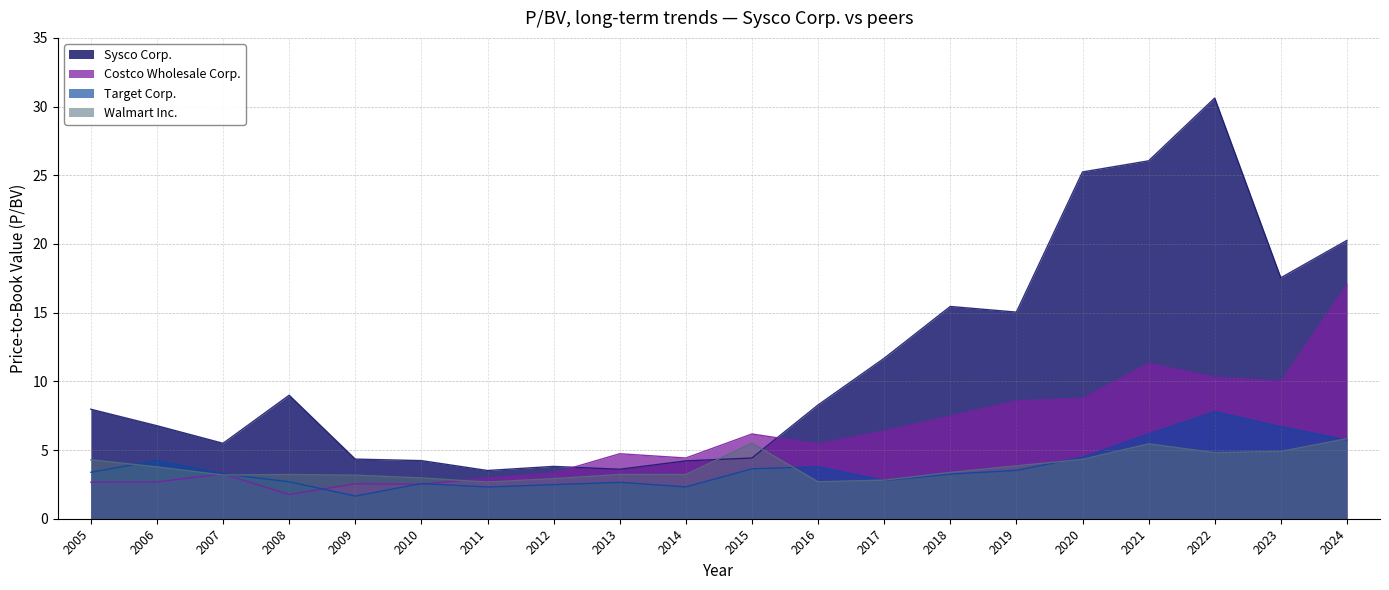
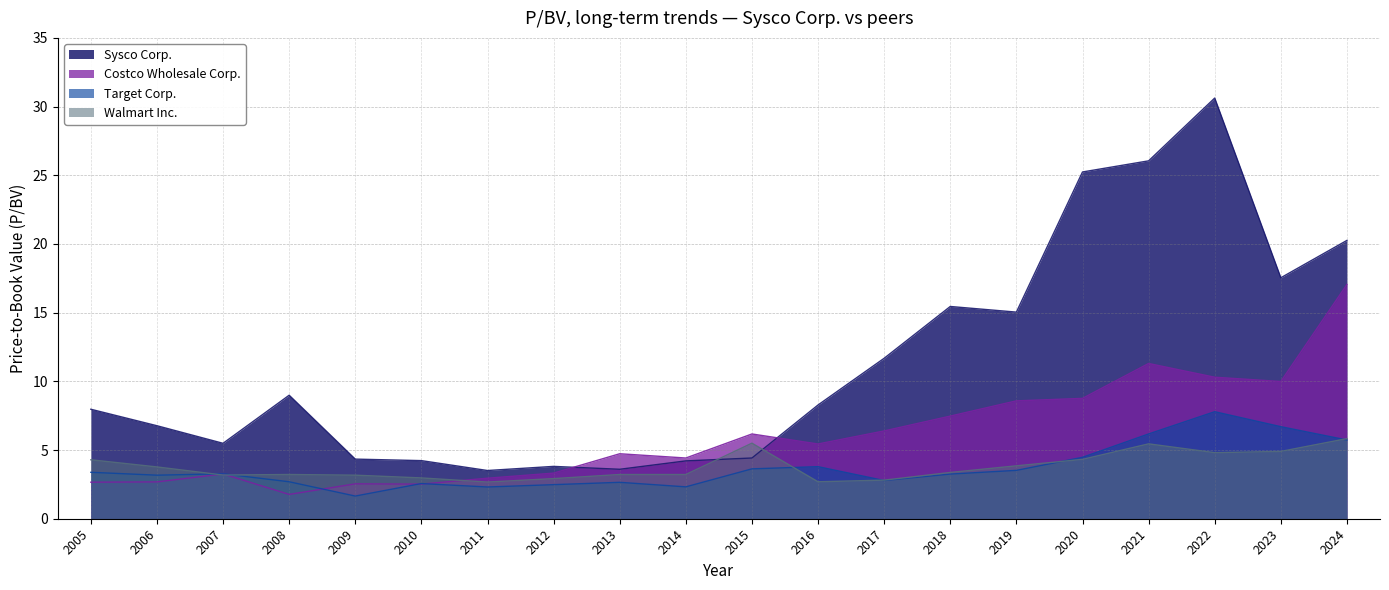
  {
    "Sysco Corp.": {
      "2005": 8.0,
      "2006": 6.8,
      "2007": 5.5,
      "2008": 9.0,
      "2009": 4.3,
      "2010": 4.2,
      "2011": 3.5,
      "2012": 3.8,
      "2013": 3.6,
      "2014": 4.2,
      "2015": 4.4,
      "2016": 8.3,
      "2017": 11.7,
      "2018": 15.5,
      "2019": 15.0,
      "2020": 25.2,
      "2021": 26.1,
      "2022": 30.6,
      "2023": 17.5,
      "2024": 20.3
    },
    "Costco Wholesale Corp.": {
      "2005": 2.7,
      "2006": 2.7,
      "2008": 1.8,
      "2009": 2.5,
      "2011": 3.0,
      "2012": 3.3,
      "2013": 4.7,
      "2014": 4.4,
      "2015": 6.2,
      "2016": 5.4,
      "2017": 6.4,
      "2018": 7.5,
      "2019": 8.6,
      "2020": 8.8,
      "2021": 11.3,
      "2022": 10.3,
      "2023": 10.0,
      "2024": 17.1
    },
    "Target Corp.": {
      "2005": 3.4,
-     "2006": 4.2,
+     "2006": 3.2,
      "2008": 2.7,
      "2009": 1.7,
      "2011": 2.3,
      "2012": 2.5,
      "2013": 2.7,
      "2014": 2.3,
      "2015": 3.6,
      "2016": 3.8,
      "2019": 3.5,
      "2021": 6.2,
      "2022": 7.8,
      "2023": 6.7
    },
    "Walmart Inc.": {
      "2005": 4.3,
      "2006": 3.8,
      "2008": 3.2,
      "2009": 3.2,
      "2010": 3.0,
      "2011": 2.7,
      "2012": 2.9,
      "2013": 3.2,
      "2014": 3.2,
      "2015": 5.5,
      "2016": 2.7,
      "2019": 3.9,
      "2021": 5.5,
      "2022": 4.8,
      "2023": 4.9
    }
  }
